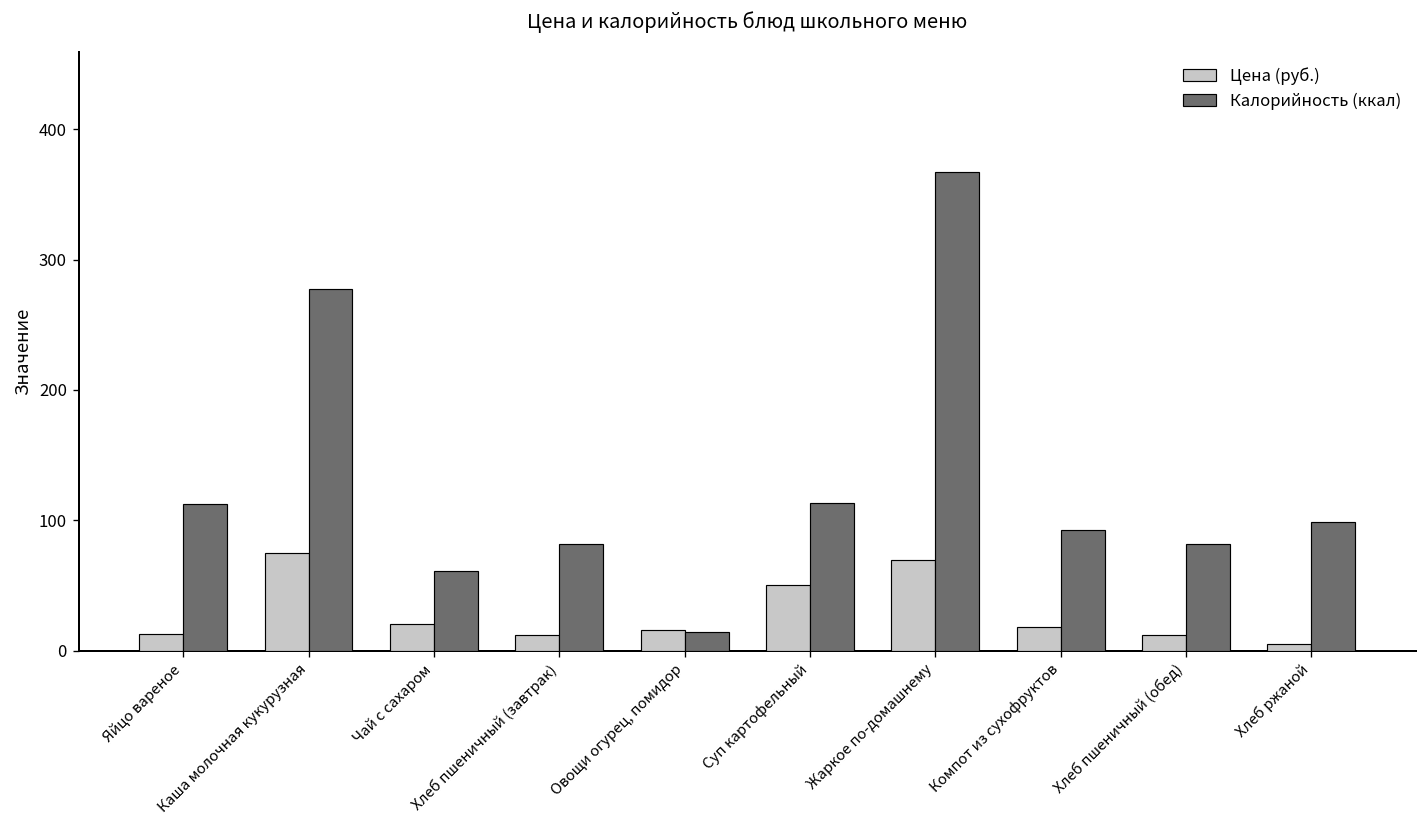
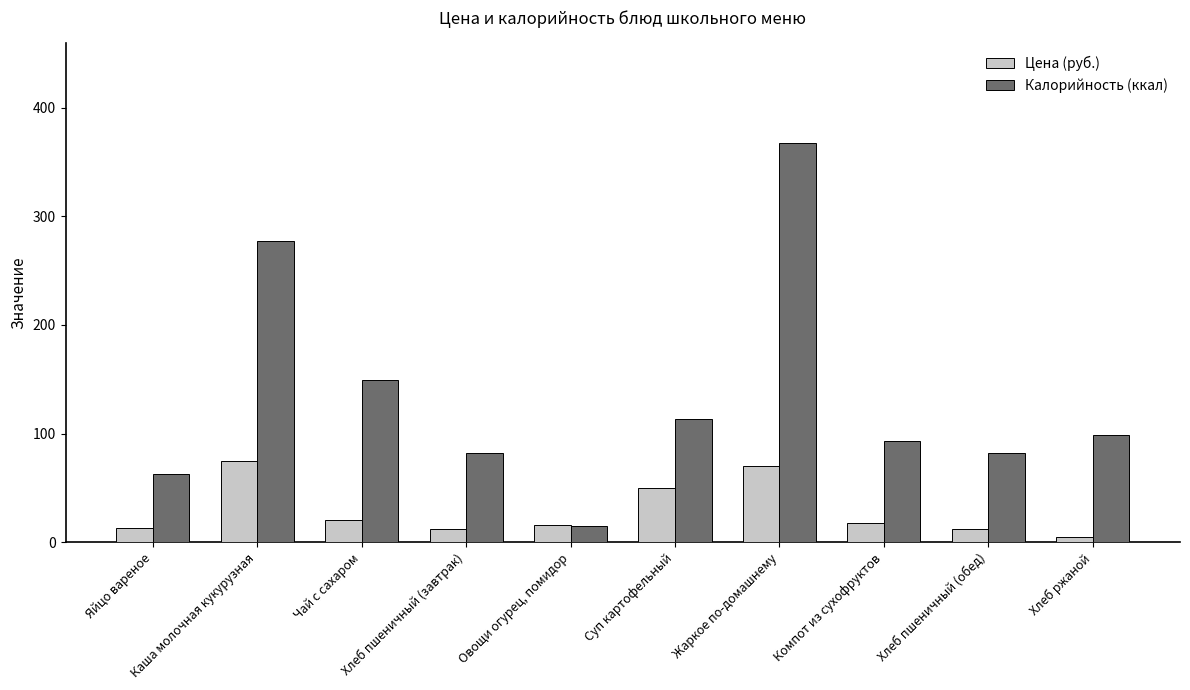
  {
    "Цена (руб.)": {
      "Яйцо вареное": 13,
      "Каша молочная кукурузная": 75,
      "Чай с сахаром": 20,
      "Хлеб пшеничный (завтрак)": 12,
      "Овощи огурец, помидор": 16,
      "Суп картофельный": 50,
      "Жаркое по-домашнему": 70,
      "Компот из сухофруктов": 18,
      "Хлеб пшеничный (обед)": 12,
      "Хлеб ржаной": 5
    },
    "Калорийность (ккал)": {
-     "Яйцо вареное": 112,
+     "Яйцо вареное": 63,
      "Каша молочная кукурузная": 277,
-     "Чай с сахаром": 61,
+     "Чай с сахаром": 149,
      "Хлеб пшеничный (завтрак)": 82,
      "Овощи огурец, помидор": 14,
      "Суп картофельный": 113,
      "Жаркое по-домашнему": 368,
      "Компот из сухофруктов": 93,
      "Хлеб пшеничный (обед)": 82,
      "Хлеб ржаной": 99
    }
  }
